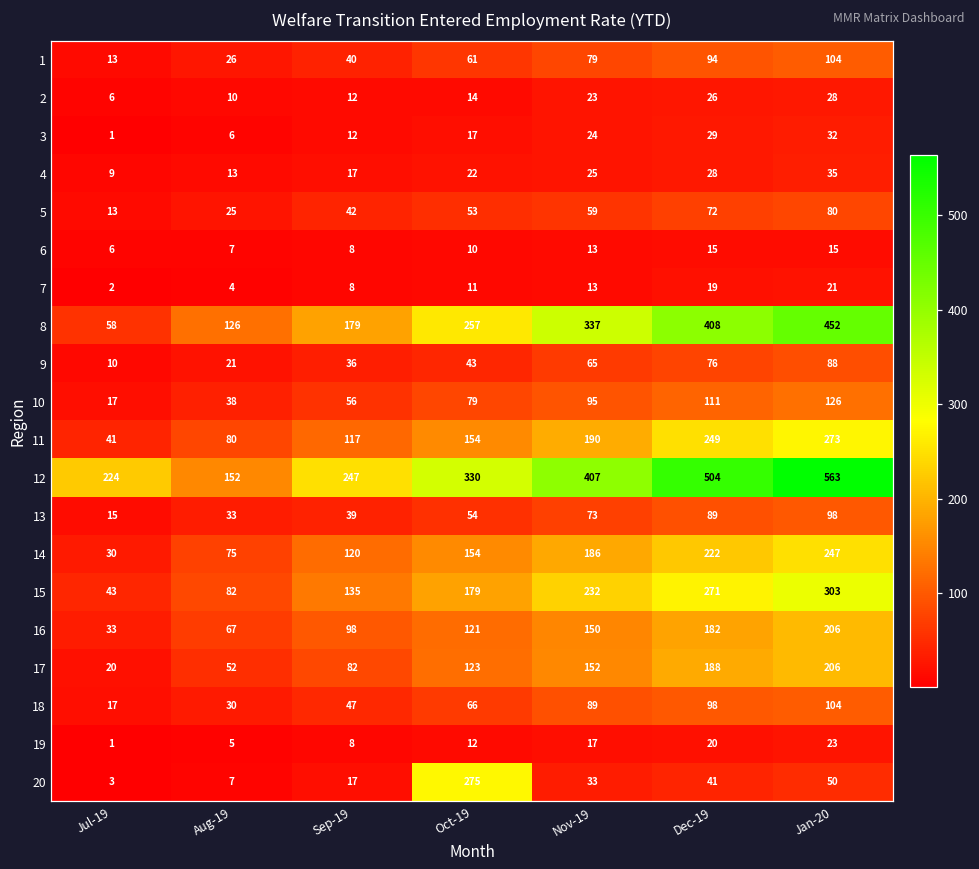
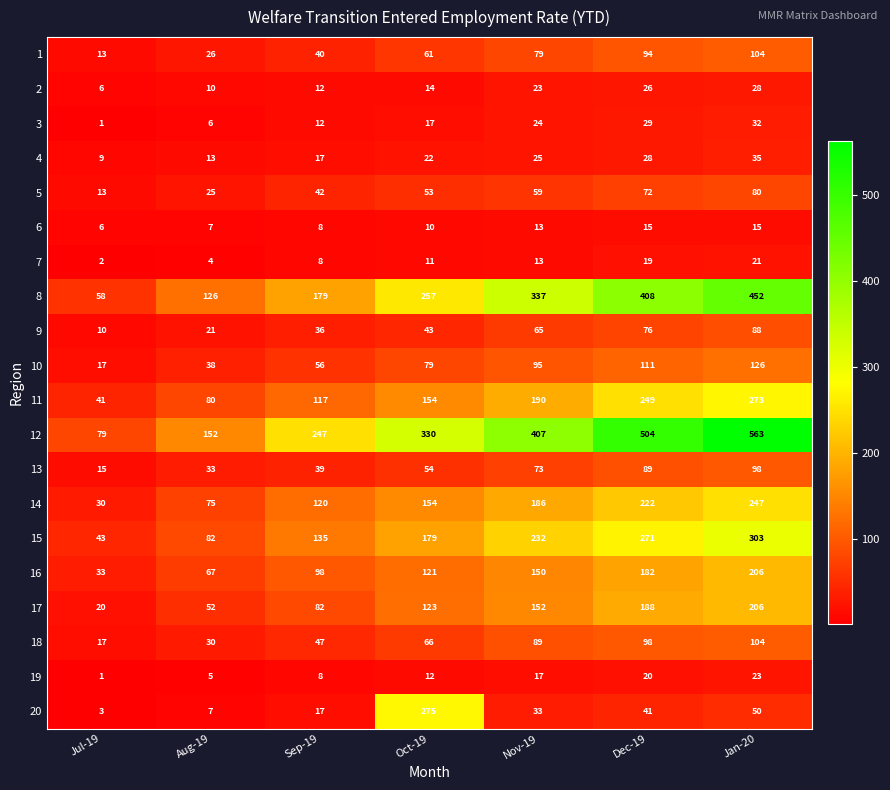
  {
    "1": {
      "Jul-19": 13,
      "Aug-19": 26,
      "Sep-19": 40,
      "Oct-19": 61,
      "Nov-19": 79,
      "Dec-19": 94,
      "Jan-20": 104
    },
    "2": {
      "Jul-19": 6,
      "Aug-19": 10,
      "Sep-19": 12,
      "Oct-19": 14,
      "Nov-19": 23,
      "Dec-19": 26,
      "Jan-20": 28
    },
    "3": {
      "Jul-19": 1,
      "Aug-19": 6,
      "Sep-19": 12,
      "Oct-19": 17,
      "Nov-19": 24,
      "Dec-19": 29,
      "Jan-20": 32
    },
    "4": {
      "Jul-19": 9,
      "Aug-19": 13,
      "Sep-19": 17,
      "Oct-19": 22,
      "Nov-19": 25,
      "Dec-19": 28,
      "Jan-20": 35
    },
    "5": {
      "Jul-19": 13,
      "Aug-19": 25,
      "Sep-19": 42,
      "Oct-19": 53,
      "Nov-19": 59,
      "Dec-19": 72,
      "Jan-20": 80
    },
    "6": {
      "Jul-19": 6,
      "Aug-19": 7,
      "Sep-19": 8,
      "Oct-19": 10,
      "Nov-19": 13,
      "Dec-19": 15,
      "Jan-20": 15
    },
    "7": {
      "Jul-19": 2,
      "Aug-19": 4,
      "Sep-19": 8,
      "Oct-19": 11,
      "Nov-19": 13,
      "Dec-19": 19,
      "Jan-20": 21
    },
    "8": {
      "Jul-19": 58,
      "Aug-19": 126,
      "Sep-19": 179,
      "Oct-19": 257,
      "Nov-19": 337,
      "Dec-19": 408,
      "Jan-20": 452
    },
    "9": {
      "Jul-19": 10,
      "Aug-19": 21,
      "Sep-19": 36,
      "Oct-19": 43,
      "Nov-19": 65,
      "Dec-19": 76,
      "Jan-20": 88
    },
    "10": {
      "Jul-19": 17,
      "Aug-19": 38,
      "Sep-19": 56,
      "Oct-19": 79,
      "Nov-19": 95,
      "Dec-19": 111,
      "Jan-20": 126
    },
    "11": {
      "Jul-19": 41,
      "Aug-19": 80,
      "Sep-19": 117,
      "Oct-19": 154,
      "Nov-19": 190,
      "Dec-19": 249,
      "Jan-20": 273
    },
    "12": {
-     "Jul-19": 224,
+     "Jul-19": 79,
      "Aug-19": 152,
      "Sep-19": 247,
      "Oct-19": 330,
      "Nov-19": 407,
      "Dec-19": 504,
      "Jan-20": 563
    },
    "13": {
      "Jul-19": 15,
      "Aug-19": 33,
      "Sep-19": 39,
      "Oct-19": 54,
      "Nov-19": 73,
      "Dec-19": 89,
      "Jan-20": 98
    },
    "14": {
      "Jul-19": 30,
      "Aug-19": 75,
      "Sep-19": 120,
      "Oct-19": 154,
      "Nov-19": 186,
      "Dec-19": 222,
      "Jan-20": 247
    },
    "15": {
      "Jul-19": 43,
      "Aug-19": 82,
      "Sep-19": 135,
      "Oct-19": 179,
      "Nov-19": 232,
      "Dec-19": 271,
      "Jan-20": 303
    },
    "16": {
      "Jul-19": 33,
      "Aug-19": 67,
      "Sep-19": 98,
      "Oct-19": 121,
      "Nov-19": 150,
      "Dec-19": 182,
      "Jan-20": 206
    },
    "17": {
      "Jul-19": 20,
      "Aug-19": 52,
      "Sep-19": 82,
      "Oct-19": 123,
      "Nov-19": 152,
      "Dec-19": 188,
      "Jan-20": 206
    },
    "18": {
      "Jul-19": 17,
      "Aug-19": 30,
      "Sep-19": 47,
      "Oct-19": 66,
      "Nov-19": 89,
      "Dec-19": 98,
      "Jan-20": 104
    },
    "19": {
      "Jul-19": 1,
      "Aug-19": 5,
      "Sep-19": 8,
      "Oct-19": 12,
      "Nov-19": 17,
      "Dec-19": 20,
      "Jan-20": 23
    },
    "20": {
      "Jul-19": 3,
      "Aug-19": 7,
      "Sep-19": 17,
      "Oct-19": 275,
      "Nov-19": 33,
      "Dec-19": 41,
      "Jan-20": 50
    }
  }
